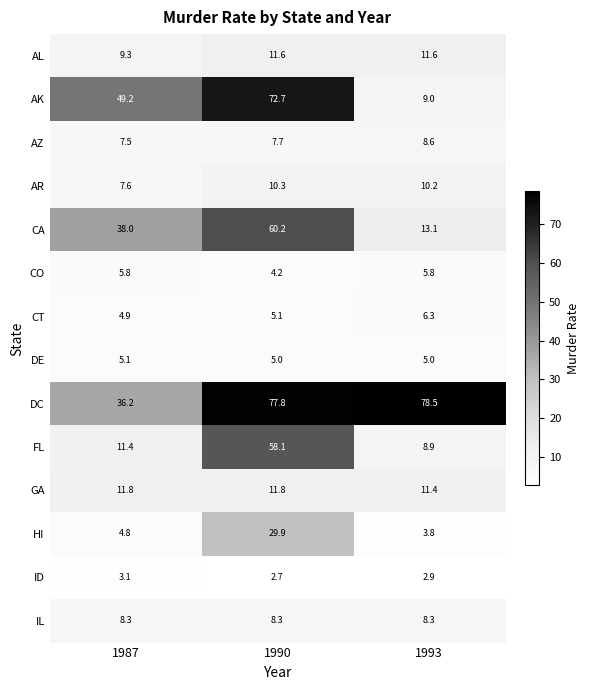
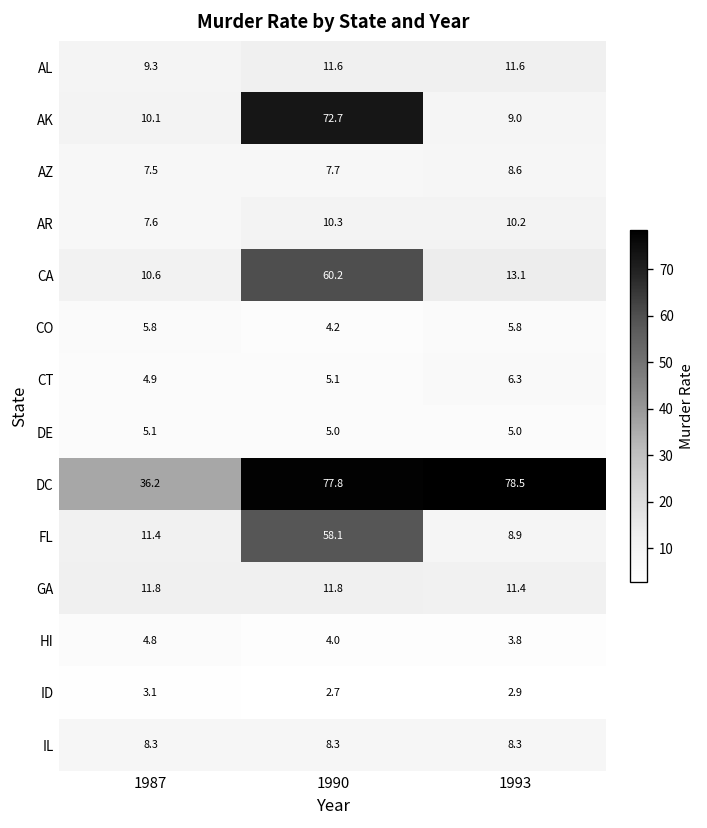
  {
    "AL": {
      "1987": 9.3,
      "1990": 11.6,
      "1993": 11.6
    },
    "AK": {
-     "1987": 49.2,
+     "1987": 10.1,
      "1990": 72.7,
      "1993": 9.0
    },
    "AZ": {
      "1987": 7.5,
      "1990": 7.7,
      "1993": 8.6
    },
    "AR": {
      "1987": 7.6,
      "1990": 10.3,
      "1993": 10.2
    },
    "CA": {
-     "1987": 38.0,
+     "1987": 10.6,
      "1990": 60.2,
      "1993": 13.1
    },
    "CO": {
      "1987": 5.8,
      "1990": 4.2,
      "1993": 5.8
    },
    "CT": {
      "1987": 4.9,
      "1990": 5.1,
      "1993": 6.3
    },
    "DE": {
      "1987": 5.1,
      "1990": 5.0,
      "1993": 5.0
    },
    "DC": {
      "1987": 36.2,
      "1990": 77.8,
      "1993": 78.5
    },
    "FL": {
      "1987": 11.4,
      "1990": 58.1,
      "1993": 8.9
    },
    "GA": {
      "1987": 11.8,
      "1990": 11.8,
      "1993": 11.4
    },
    "HI": {
      "1987": 4.8,
-     "1990": 29.9,
+     "1990": 4.0,
      "1993": 3.8
    },
    "ID": {
      "1987": 3.1,
      "1990": 2.7,
      "1993": 2.9
    },
    "IL": {
      "1987": 8.3,
      "1990": 8.3,
      "1993": 8.3
    }
  }
